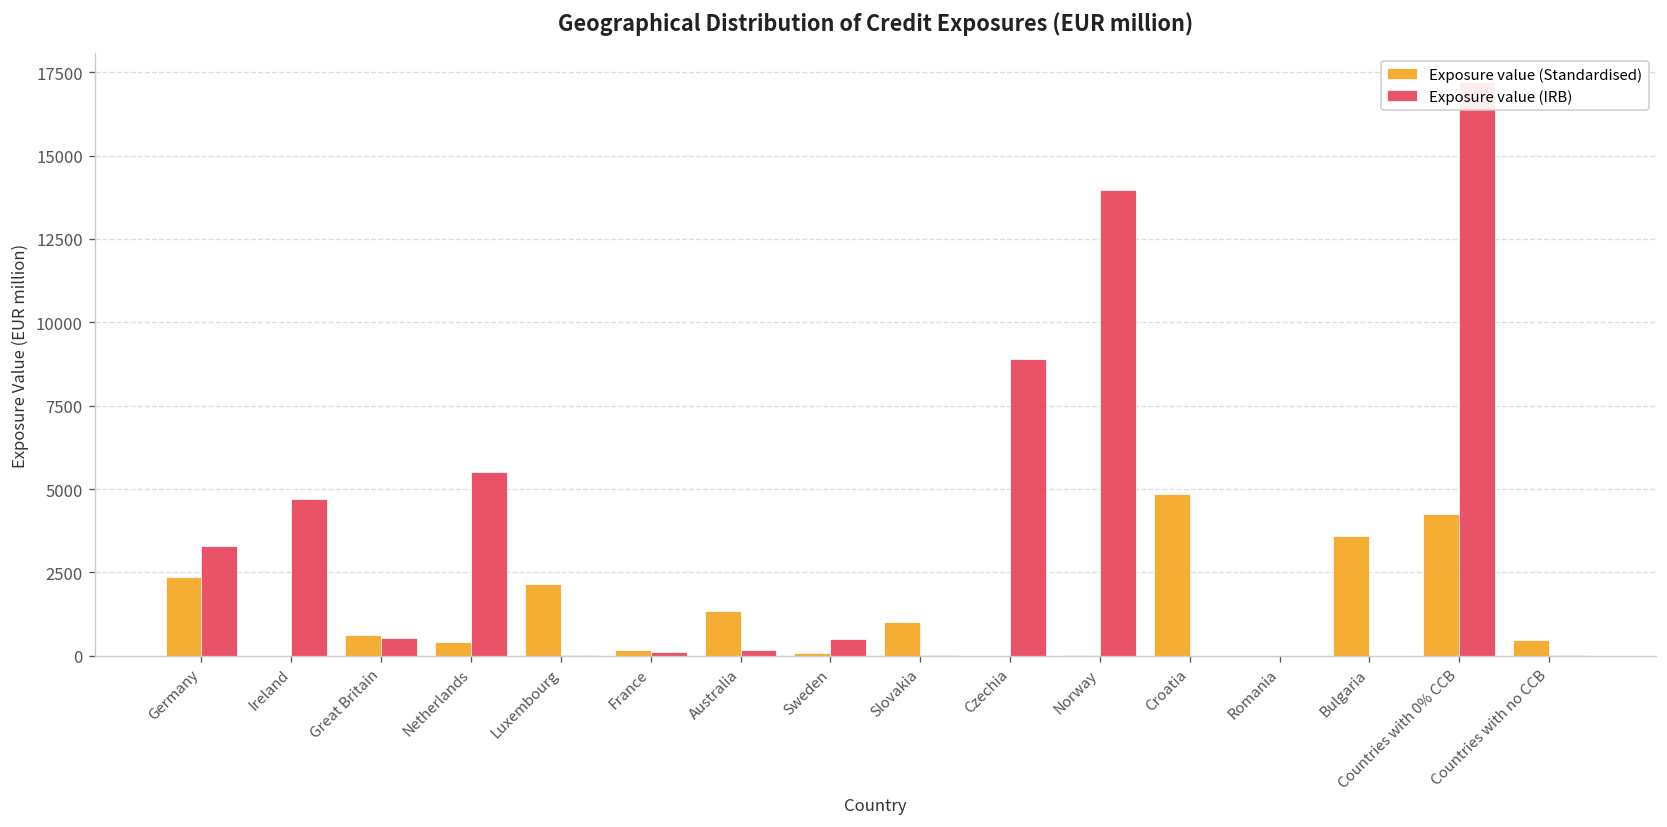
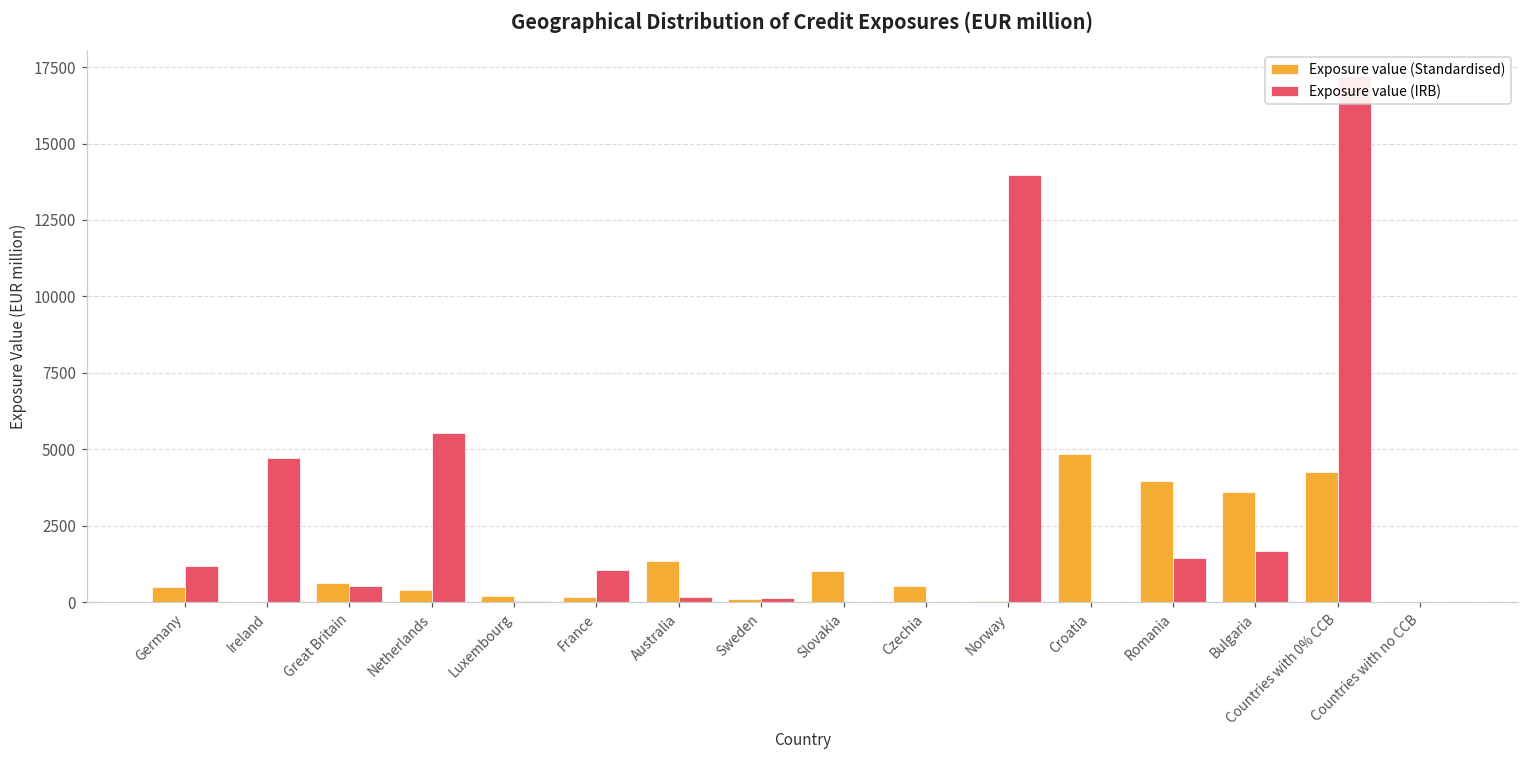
  {
    "Exposure value (Standardised)": {
-     "Germany": 2400,
+     "Germany": 500,
      "Ireland": 0,
      "Great Britain": 600,
      "Netherlands": 400,
-     "Luxembourg": 2100,
+     "Luxembourg": 200,
      "France": 200,
      "Australia": 1300,
      "Sweden": 100,
      "Slovakia": 1000,
-     "Czechia": 0,
+     "Czechia": 500,
      "Croatia": 4800,
-     "Romania": 0,
+     "Romania": 4000,
      "Bulgaria": 3600,
      "Countries with 0% CCB": 4200,
-     "Countries with no CCB": 500
+     "Countries with no CCB": 0
    },
    "Exposure value (IRB)": {
-     "Germany": 3300,
+     "Germany": 1200,
      "Ireland": 4700,
      "Great Britain": 500,
      "Netherlands": 5500,
-     "France": 100,
+     "France": 1100,
      "Australia": 200,
-     "Sweden": 500,
-     "Czechia": 8900,
+     "Sweden": 100,
+     "Czechia": 0,
      "Norway": 14000,
-     "Romania": 0,
-     "Bulgaria": 0
+     "Romania": 1400,
+     "Bulgaria": 1700
    }
  }
